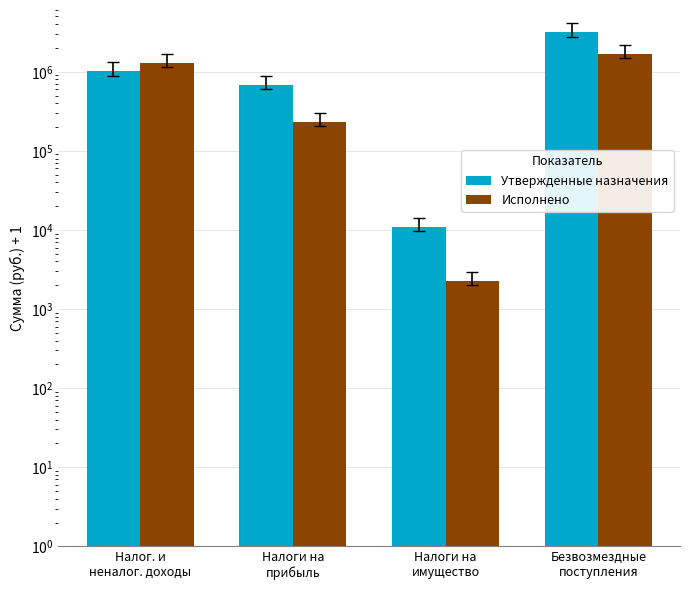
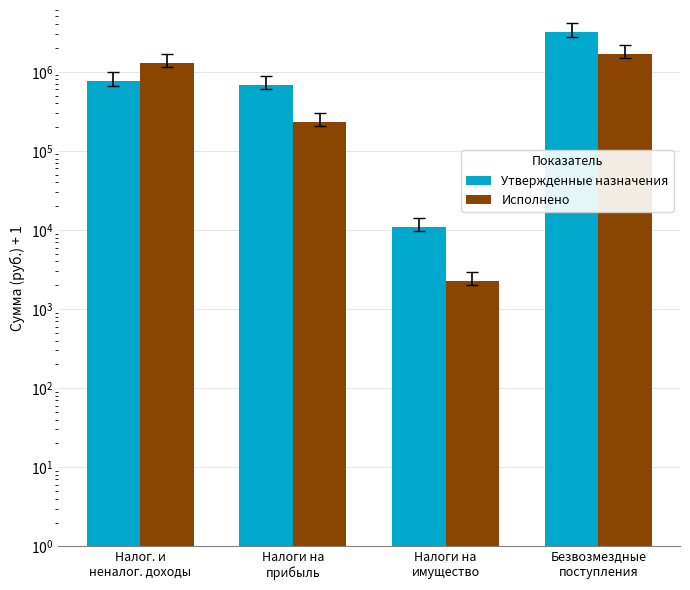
  {
    "Утвержденные назначения": {
-     "Налог. и неналог. доходы": 1000000,
+     "Налог. и неналог. доходы": 800000,
      "Налоги на прибыль": 700000,
      "Налоги на имущество": 11000,
      "Безвозмездные поступления": 3200000
    },
    "Исполнено": {
      "Налог. и неналог. доходы": 1300000,
      "Налоги на прибыль": 230000,
      "Налоги на имущество": 2300,
      "Безвозмездные поступления": 1700000
    }
  }
